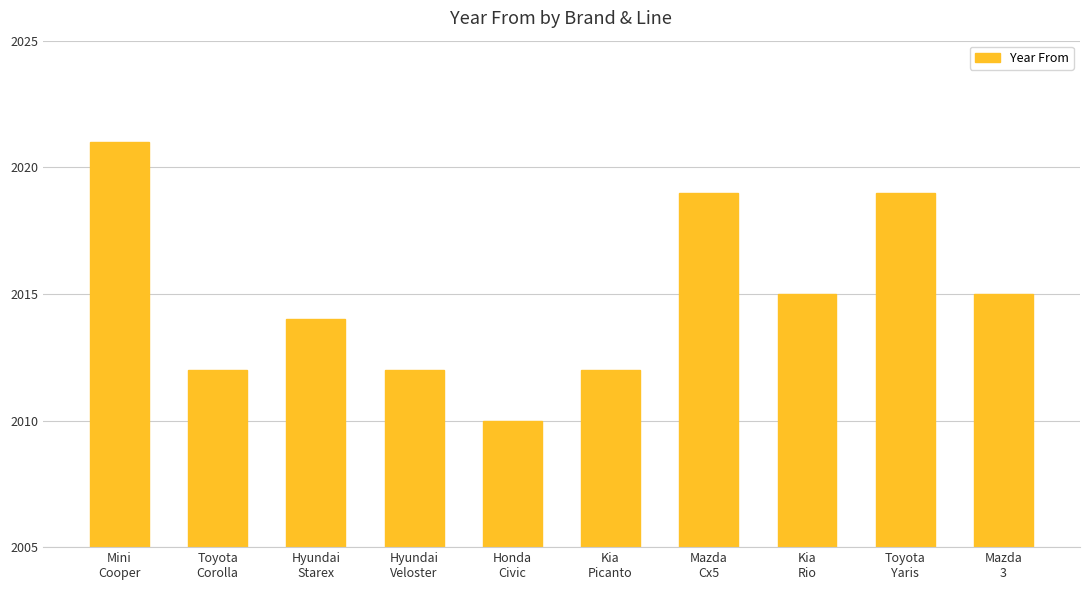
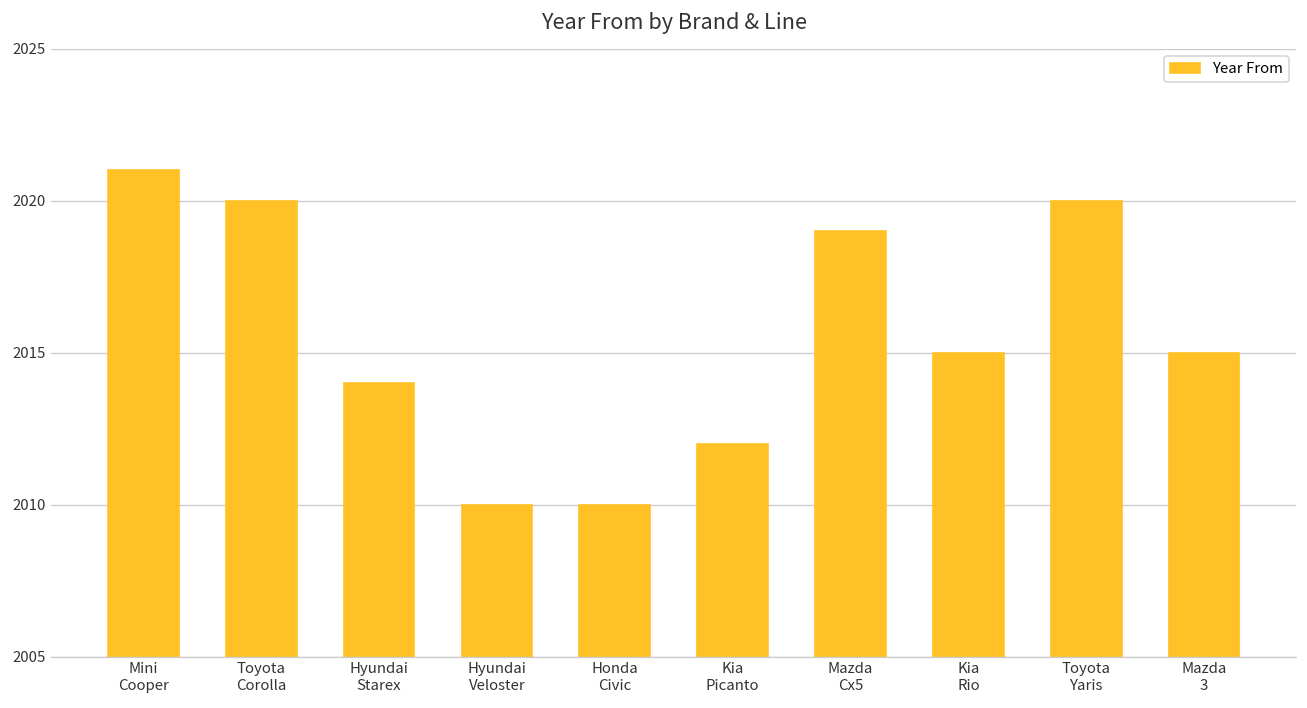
  {
    "Mini Cooper": 2021,
-   "Toyota Corolla": 2012,
+   "Toyota Corolla": 2020,
    "Hyundai Starex": 2014,
-   "Hyundai Veloster": 2012,
+   "Hyundai Veloster": 2010,
    "Honda Civic": 2010,
    "Kia Picanto": 2012,
    "Mazda Cx5": 2019,
    "Kia Rio": 2015,
-   "Toyota Yaris": 2019,
+   "Toyota Yaris": 2020,
    "Mazda 3": 2015
  }
